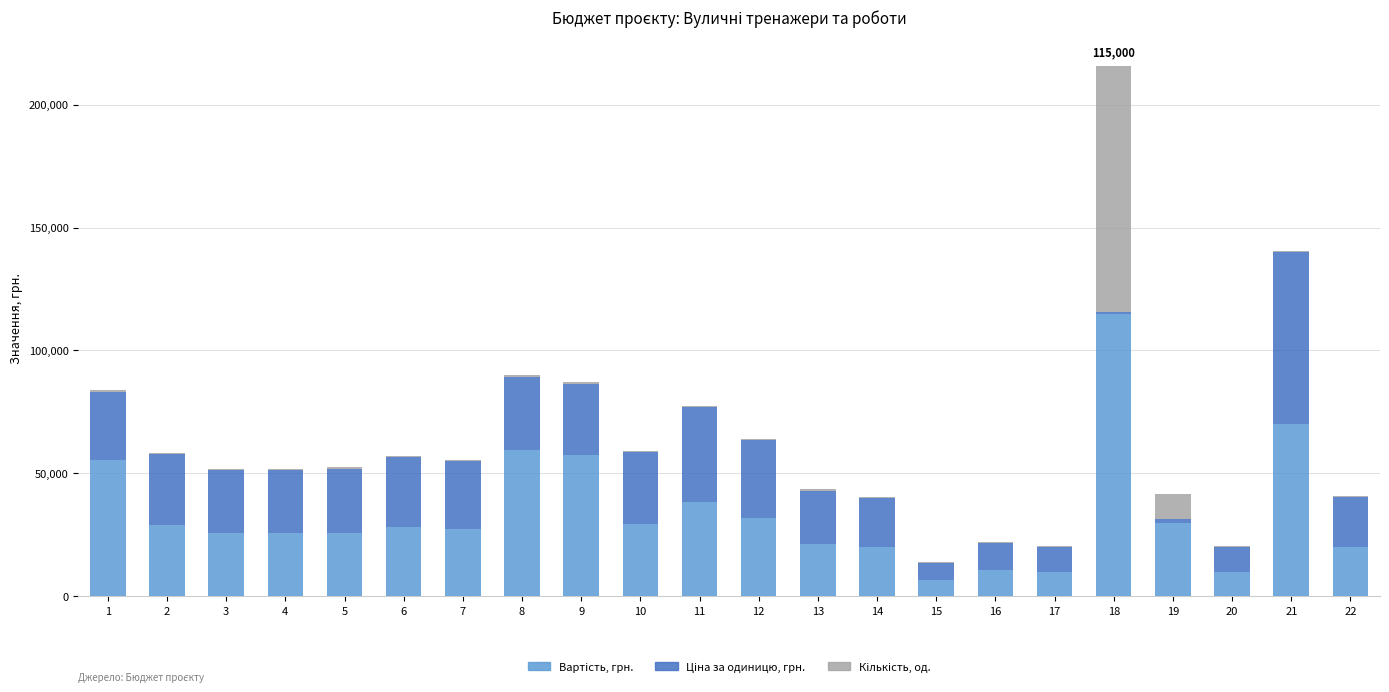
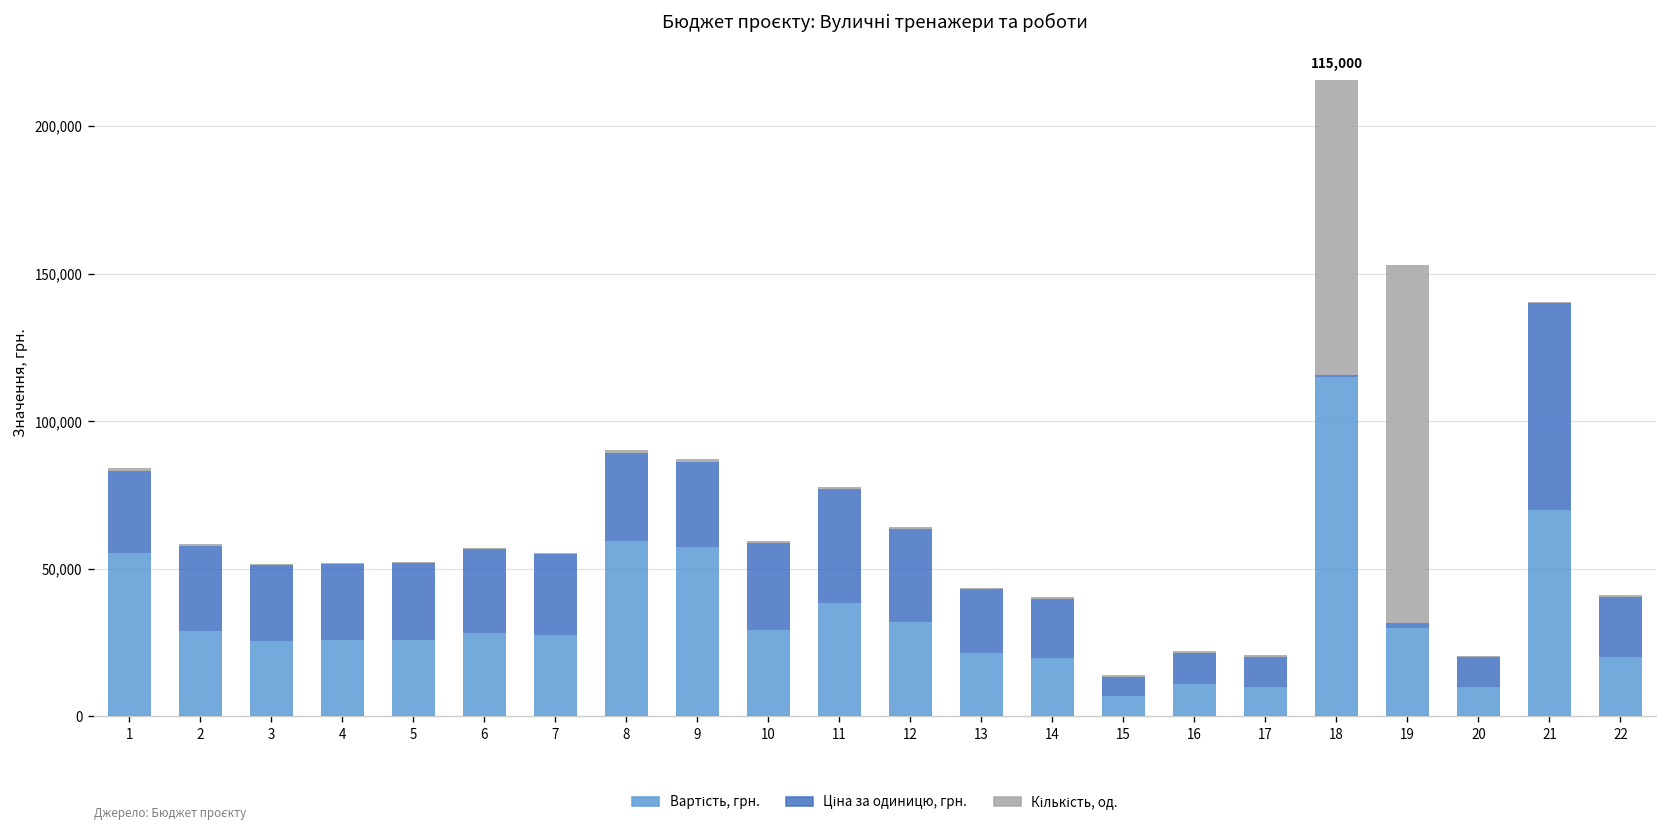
  {
    "Кількість, од.": {
-     "19": "10,000"
+     "19": "122,000"
    }
  }
